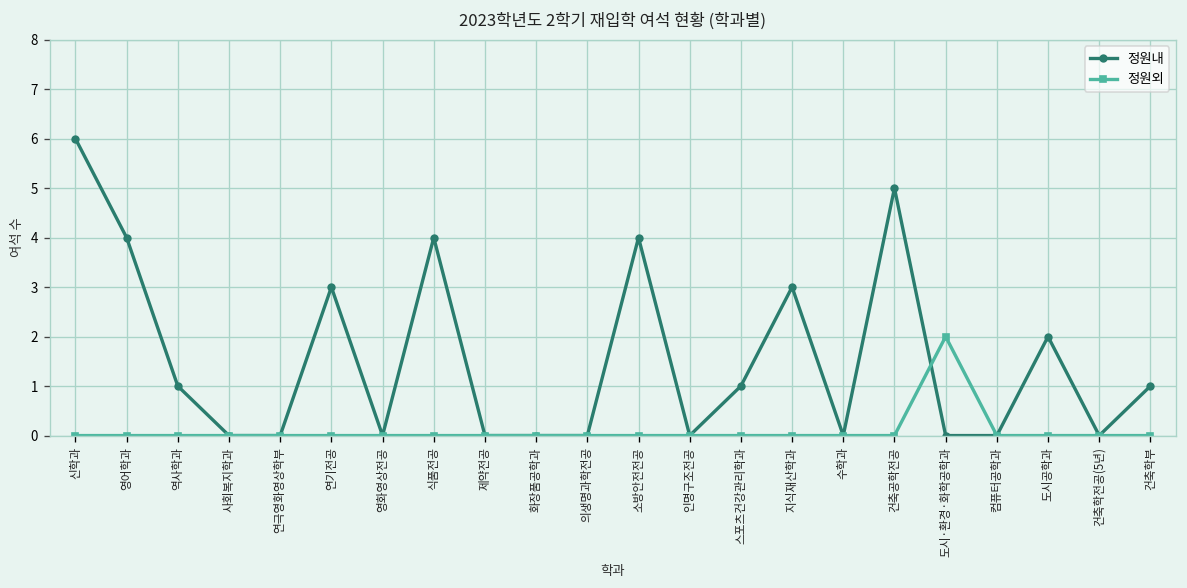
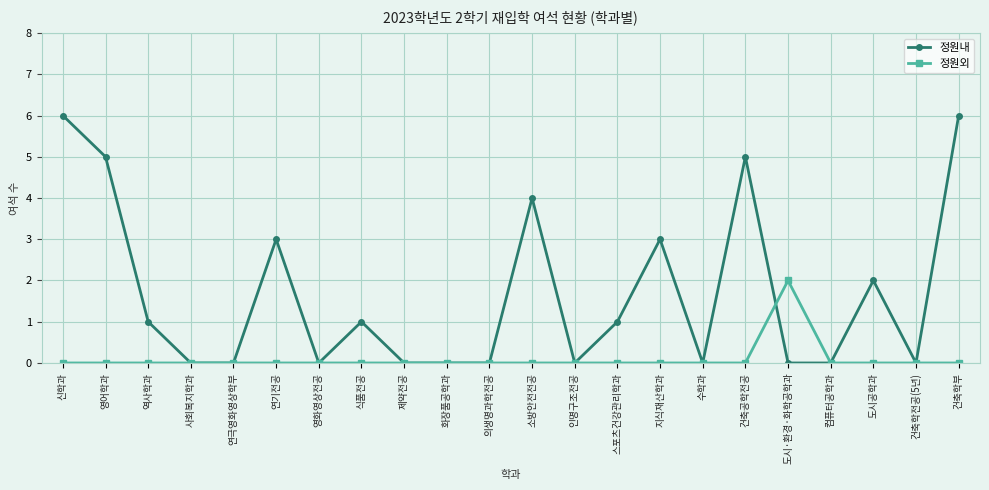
  {
    "정원내": {
      "신학과": 6,
-     "영어학과": 4,
+     "영어학과": 5,
      "역사학과": 1,
      "연기전공": 3,
-     "식품전공": 4,
+     "식품전공": 1,
      "소방안전전공": 4,
      "스포츠건강관리학과": 1,
      "지식재산학과": 3,
      "건축공학전공": 5,
      "도시·환경·화학공학과": 0,
      "도시공학과": 2,
-     "건축학부": 1
+     "건축학부": 6
    },
    "정원외": {
      "신학과": 0,
      "영어학과": 0,
      "역사학과": 0,
      "연기전공": 0,
      "식품전공": 0,
      "소방안전전공": 0,
      "스포츠건강관리학과": 0,
      "지식재산학과": 0,
      "건축공학전공": 0,
      "도시·환경·화학공학과": 2,
      "도시공학과": 0,
      "건축학부": 0
    }
  }
